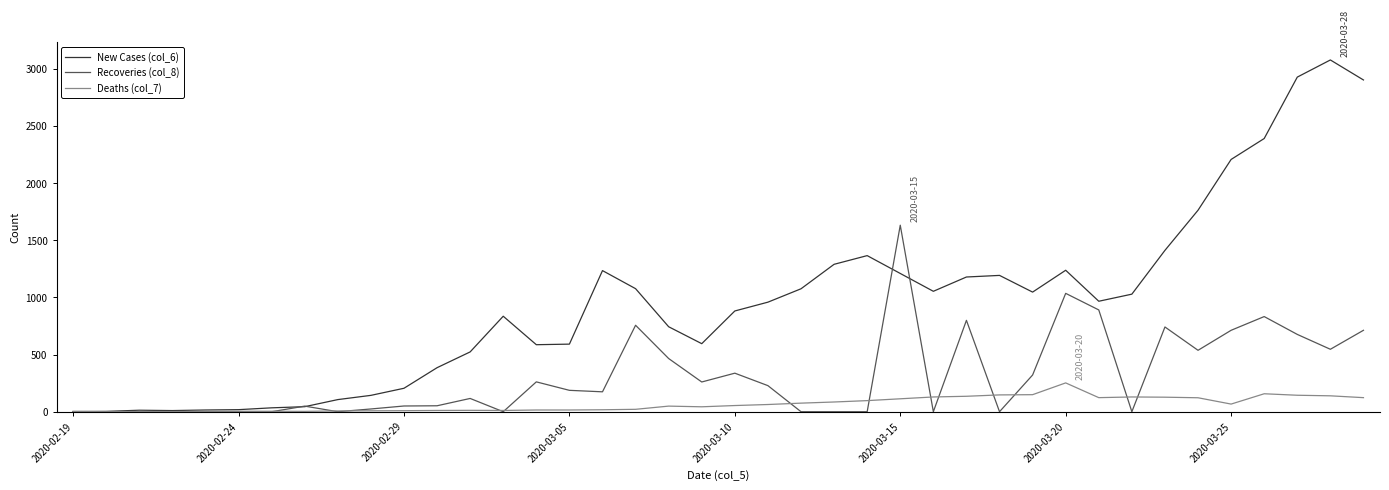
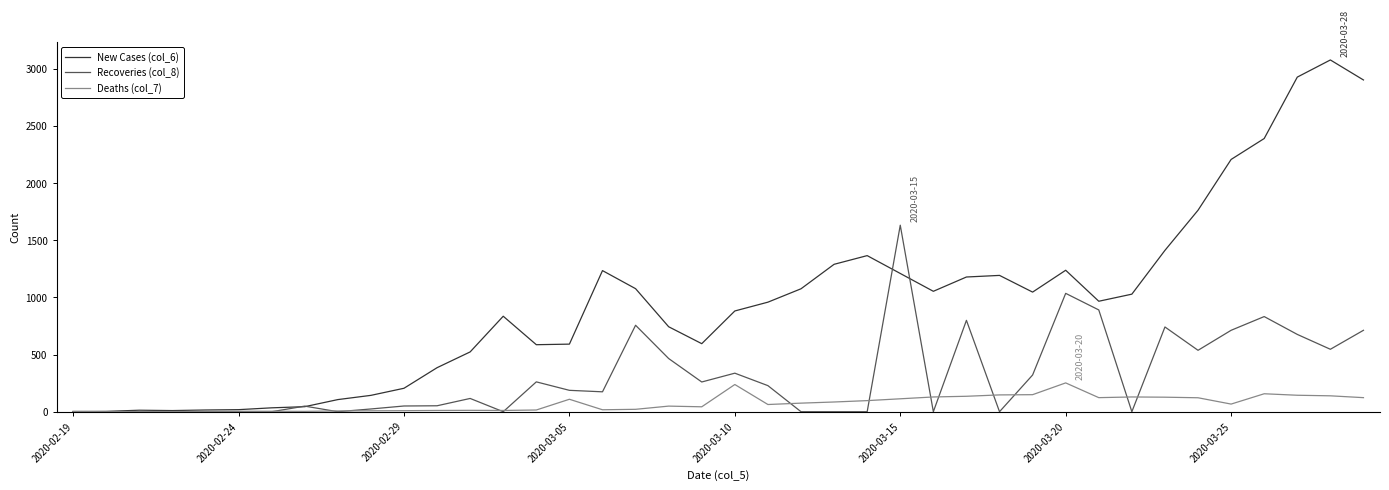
  {
    "Deaths (col_7)": {
      "2020-02-29": 10,
-     "2020-03-05": 20,
-     "2020-03-10": 50,
+     "2020-03-05": 110,
+     "2020-03-10": 240,
      "2020-03-15": 110,
      "2020-03-25": 70
    }
  }
